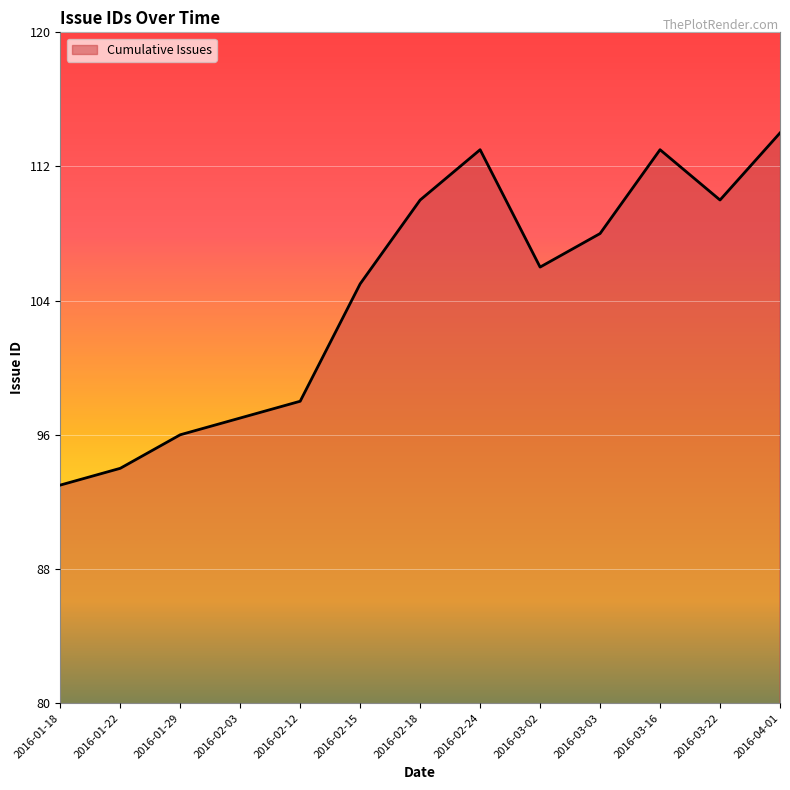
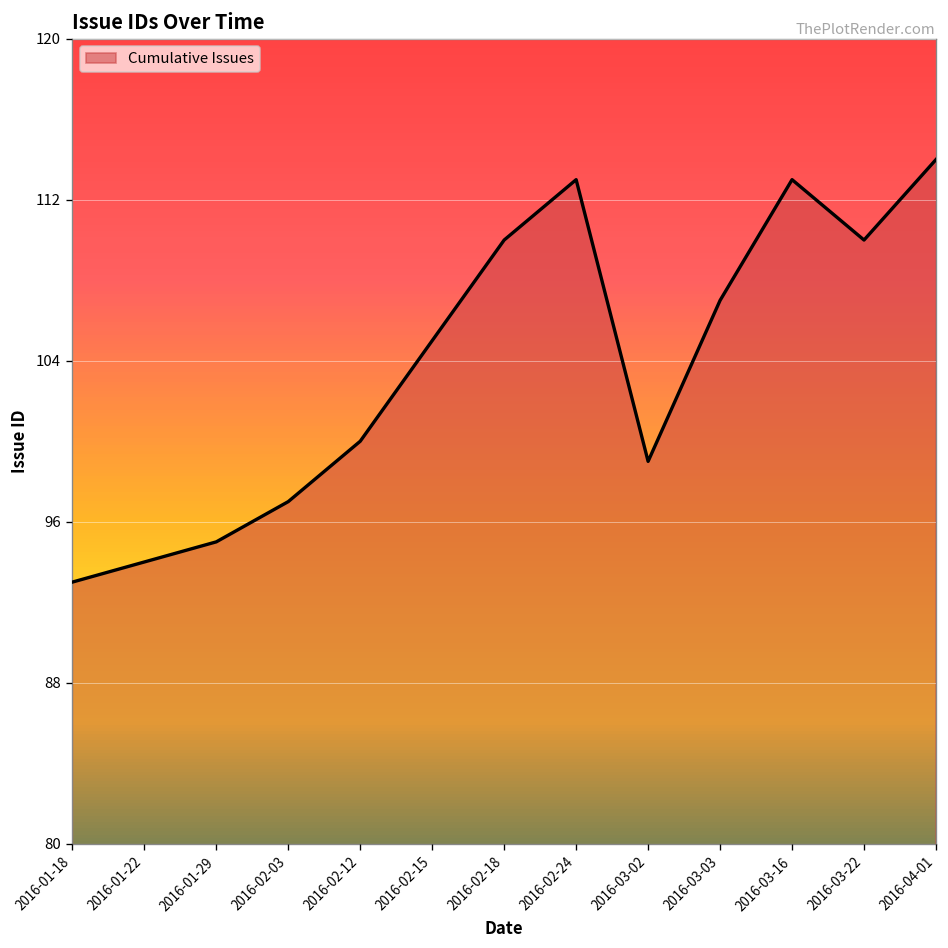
  {
    "2016-01-18": 93,
    "2016-01-22": 94,
-   "2016-01-29": 96,
+   "2016-01-29": 95,
    "2016-02-03": 97,
-   "2016-02-12": 98,
+   "2016-02-12": 100,
    "2016-02-15": 105,
    "2016-02-18": 110,
    "2016-02-24": 113,
-   "2016-03-02": 106,
-   "2016-03-03": 108,
+   "2016-03-02": 99,
+   "2016-03-03": 107,
    "2016-03-16": 113,
    "2016-03-22": 110,
    "2016-04-01": 114
  }
